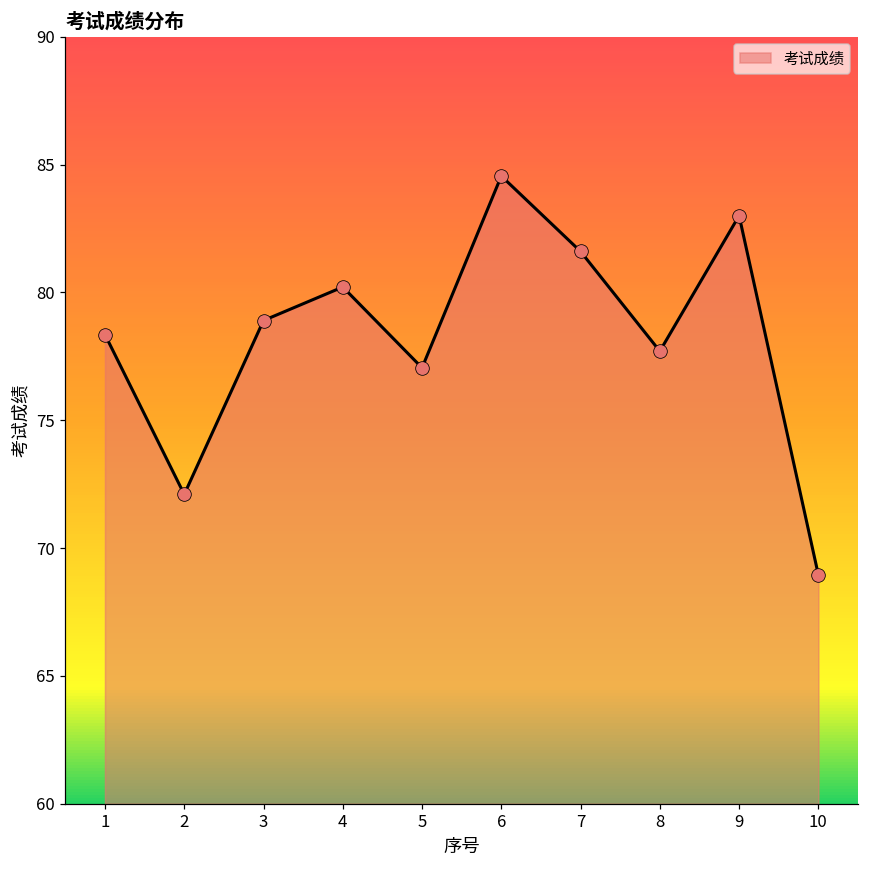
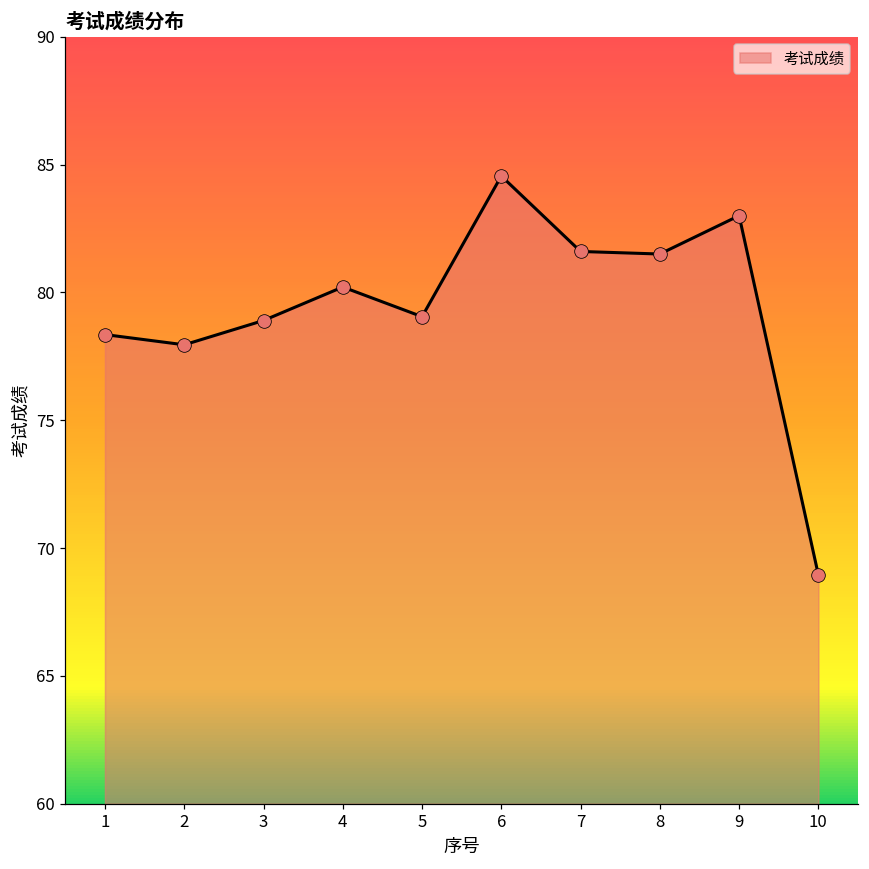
  {
    "1": 78.4,
-   "2": 72.1,
+   "2": 78.0,
    "3": 78.9,
    "4": 80.2,
-   "5": 77.1,
+   "5": 79.1,
    "6": 84.6,
    "7": 81.6,
-   "8": 77.7,
+   "8": 81.5,
    "9": 83.0,
    "10": 69.0
  }
